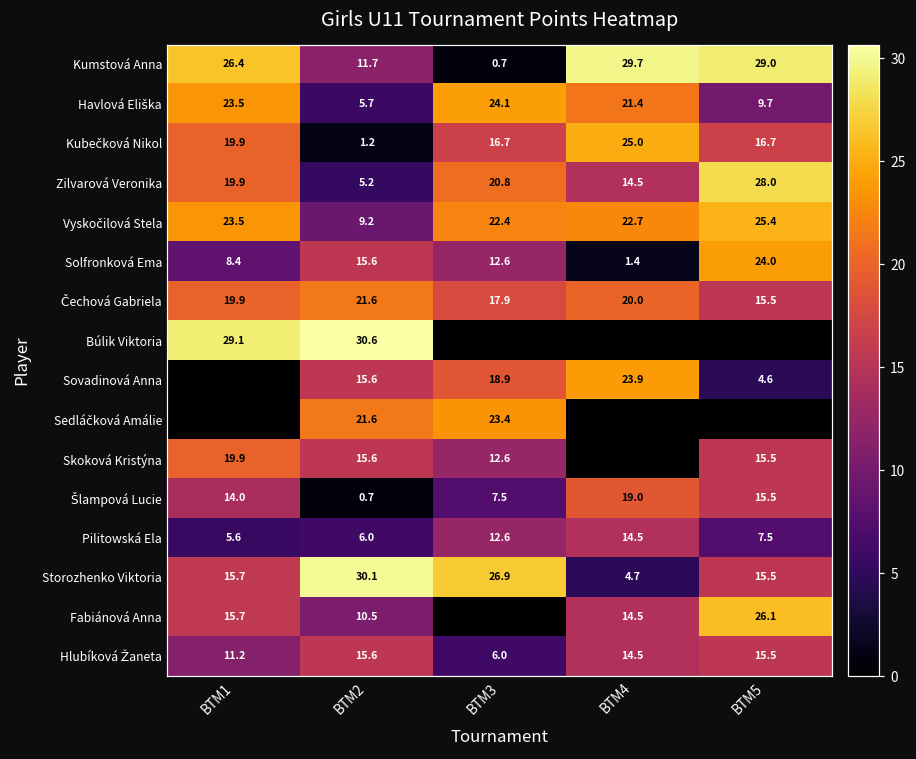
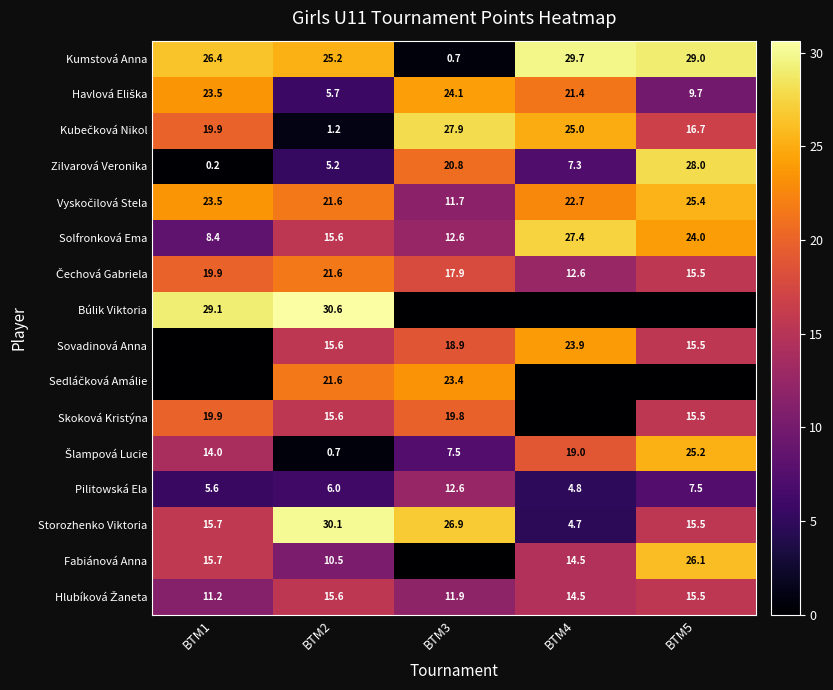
  {
    "Kumstová Anna": {
      "BTM1": 26.4,
-     "BTM2": 11.7,
+     "BTM2": 25.2,
      "BTM3": 0.7,
      "BTM4": 29.7,
      "BTM5": 29.0
    },
    "Havlová Eliška": {
      "BTM1": 23.5,
      "BTM2": 5.7,
      "BTM3": 24.1,
      "BTM4": 21.4,
      "BTM5": 9.7
    },
    "Kubečková Nikol": {
      "BTM1": 19.9,
      "BTM2": 1.2,
-     "BTM3": 16.7,
+     "BTM3": 27.9,
      "BTM4": 25.0,
      "BTM5": 16.7
    },
    "Zilvarová Veronika": {
-     "BTM1": 19.9,
+     "BTM1": 0.2,
      "BTM2": 5.2,
      "BTM3": 20.8,
-     "BTM4": 14.5,
+     "BTM4": 7.3,
      "BTM5": 28.0
    },
    "Vyskočilová Stela": {
      "BTM1": 23.5,
-     "BTM2": 9.2,
-     "BTM3": 22.4,
+     "BTM2": 21.6,
+     "BTM3": 11.7,
      "BTM4": 22.7,
      "BTM5": 25.4
    },
    "Solfronková Ema": {
      "BTM1": 8.4,
      "BTM2": 15.6,
      "BTM3": 12.6,
-     "BTM4": 1.4,
+     "BTM4": 27.4,
      "BTM5": 24.0
    },
    "Čechová Gabriela": {
      "BTM1": 19.9,
      "BTM2": 21.6,
      "BTM3": 17.9,
-     "BTM4": 20.0,
+     "BTM4": 12.6,
      "BTM5": 15.5
    },
    "Búlik Viktoria": {
      "BTM1": 29.1,
      "BTM2": 30.6
    },
    "Sovadinová Anna": {
      "BTM2": 15.6,
      "BTM3": 18.9,
      "BTM4": 23.9,
-     "BTM5": 4.6
+     "BTM5": 15.5
    },
    "Sedláčková Amálie": {
      "BTM2": 21.6,
      "BTM3": 23.4
    },
    "Skoková Kristýna": {
      "BTM1": 19.9,
      "BTM2": 15.6,
-     "BTM3": 12.6,
+     "BTM3": 19.8,
      "BTM5": 15.5
    },
    "Šlampová Lucie": {
      "BTM1": 14.0,
      "BTM2": 0.7,
      "BTM3": 7.5,
      "BTM4": 19.0,
-     "BTM5": 15.5
+     "BTM5": 25.2
    },
    "Pilitowská Ela": {
      "BTM1": 5.6,
      "BTM2": 6.0,
      "BTM3": 12.6,
-     "BTM4": 14.5,
+     "BTM4": 4.8,
      "BTM5": 7.5
    },
    "Storozhenko Viktoria": {
      "BTM1": 15.7,
      "BTM2": 30.1,
      "BTM3": 26.9,
      "BTM4": 4.7,
      "BTM5": 15.5
    },
    "Fabiánová Anna": {
      "BTM1": 15.7,
      "BTM2": 10.5,
      "BTM4": 14.5,
      "BTM5": 26.1
    },
    "Hlubíková Žaneta": {
      "BTM1": 11.2,
      "BTM2": 15.6,
-     "BTM3": 6.0,
+     "BTM3": 11.9,
      "BTM4": 14.5,
      "BTM5": 15.5
    }
  }
